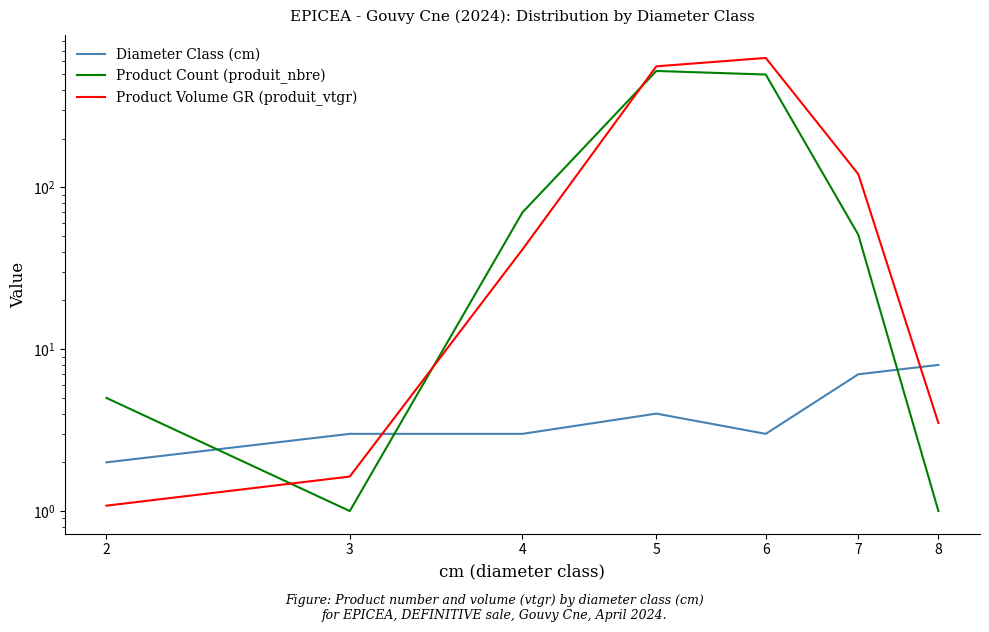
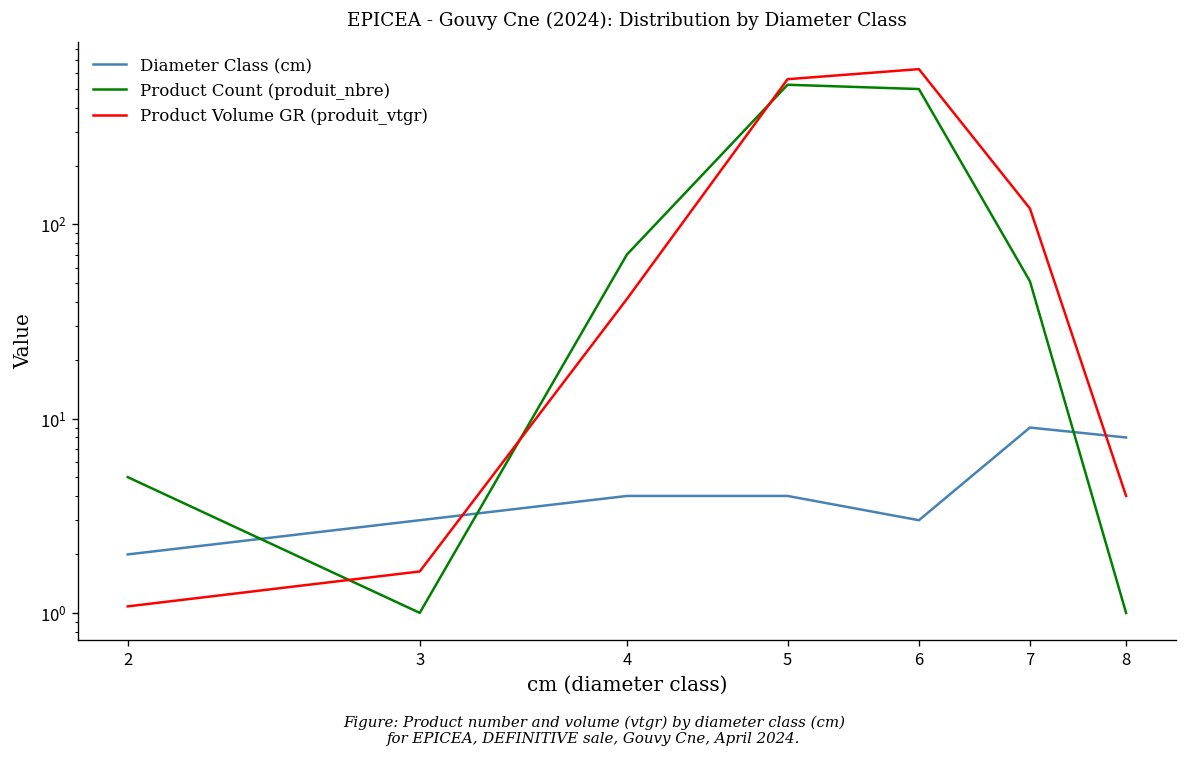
  {
    "Diameter Class (cm)": {
      "2": 2,
      "3": 3,
-     "4": 3,
+     "4": 4,
      "5": 4,
      "6": 3,
-     "7": 7,
+     "7": 9,
      "8": 8
    },
    "Product Count (produit_nbre)": {
      "2": 5.0,
      "3": 1.0,
      "4": 70,
      "5": 520,
      "6": 500,
      "7": 51,
      "8": 1.0
    },
    "Product Volume GR (produit_vtgr)": {
      "2": 1.1,
      "3": 1.6,
      "4": 41,
      "5": 560,
      "6": 630,
      "7": 120,
-     "8": 3.5
+     "8": 4.0
    }
  }
